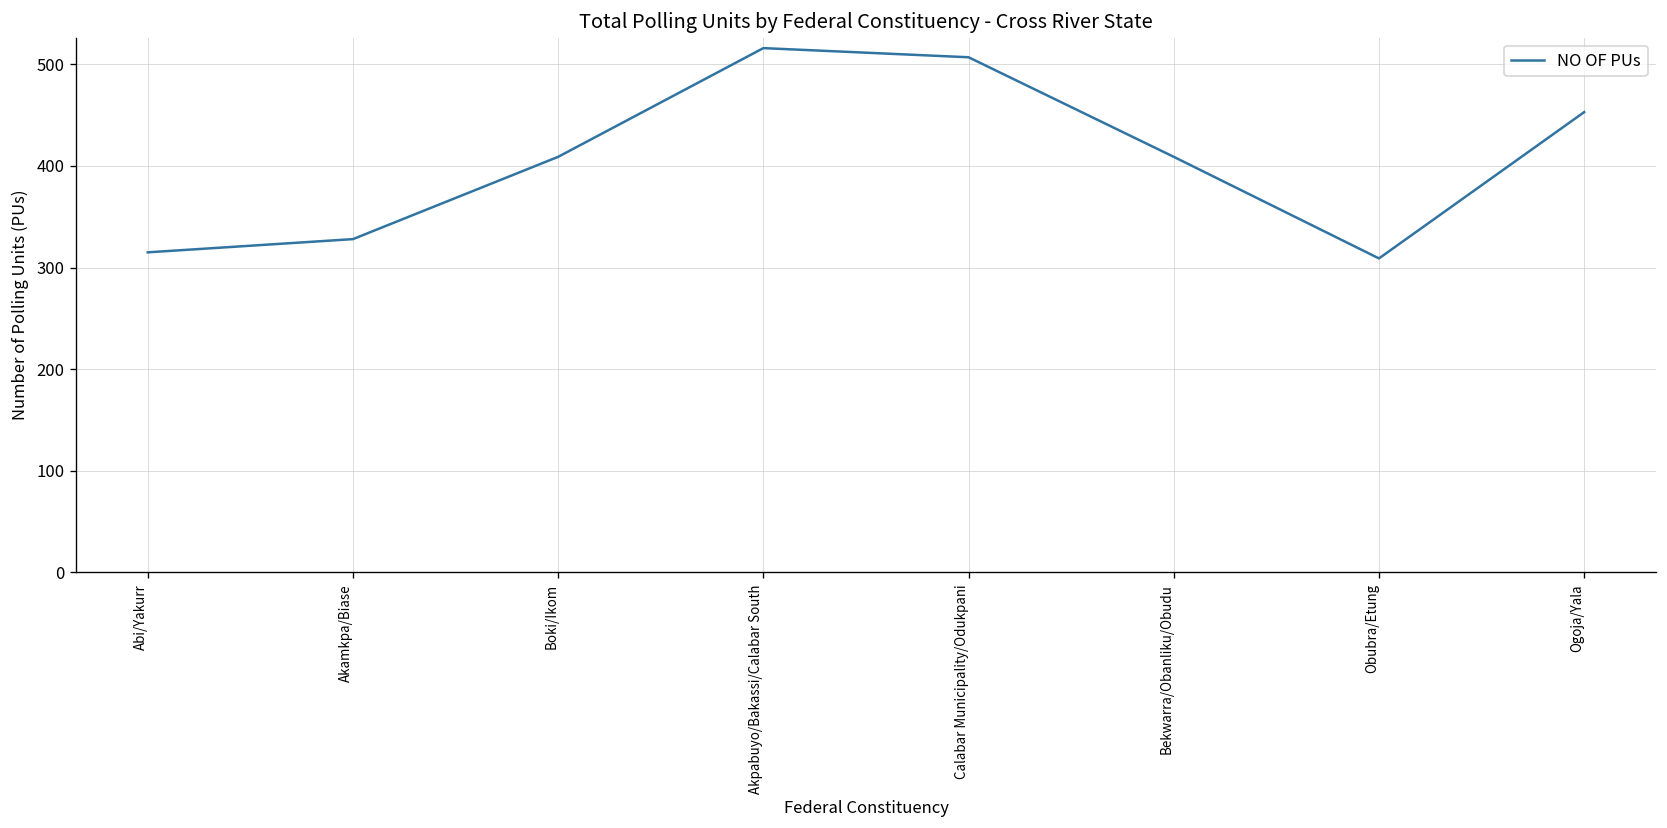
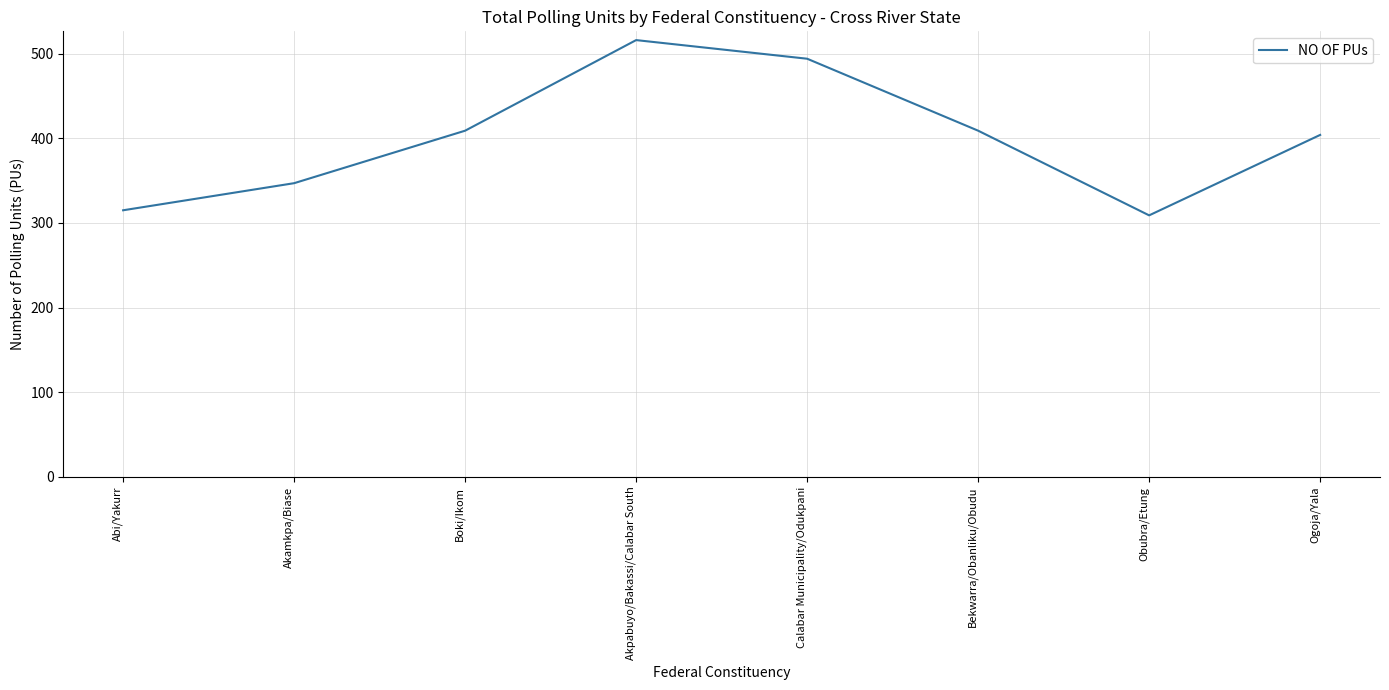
  {
    "Abi/Yakurr": 320,
-   "Akamkpa/Biase": 330,
+   "Akamkpa/Biase": 350,
    "Boki/Ikom": 410,
    "Akpabuyo/Bakassi/Calabar South": 520,
-   "Calabar Municipality/Odukpani": 510,
+   "Calabar Municipality/Odukpani": 490,
    "Bekwarra/Obanliku/Obudu": 410,
    "Obubra/Etung": 310,
-   "Ogoja/Yala": 450
+   "Ogoja/Yala": 400
  }
